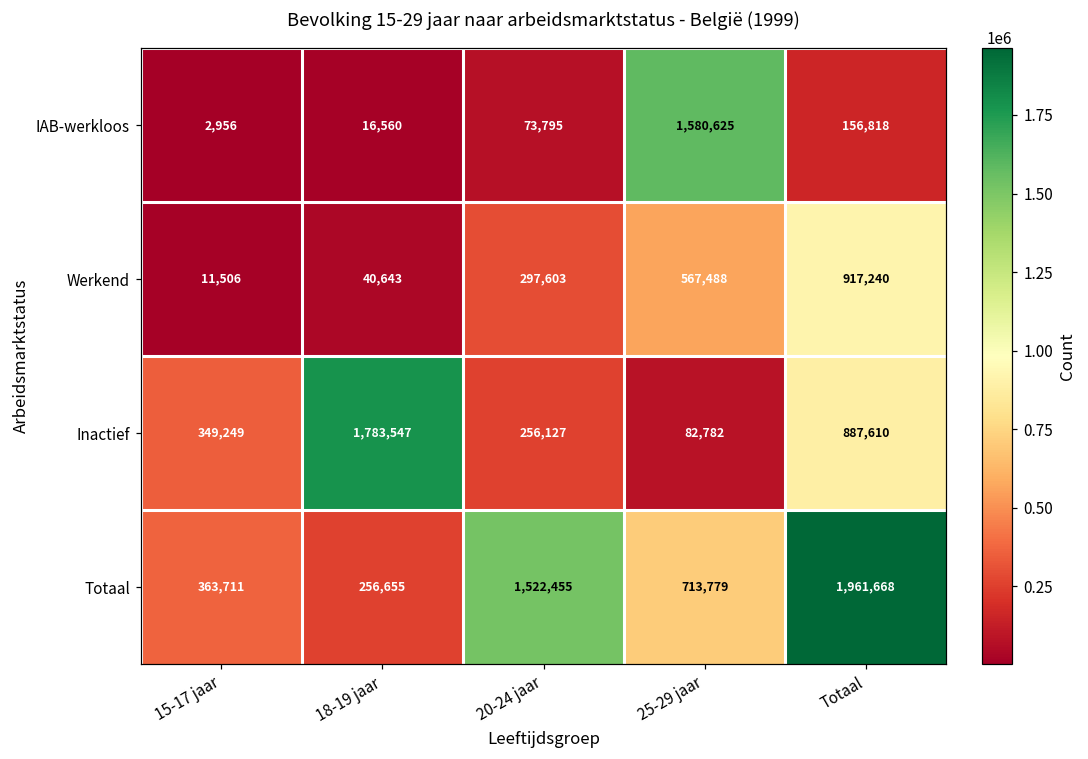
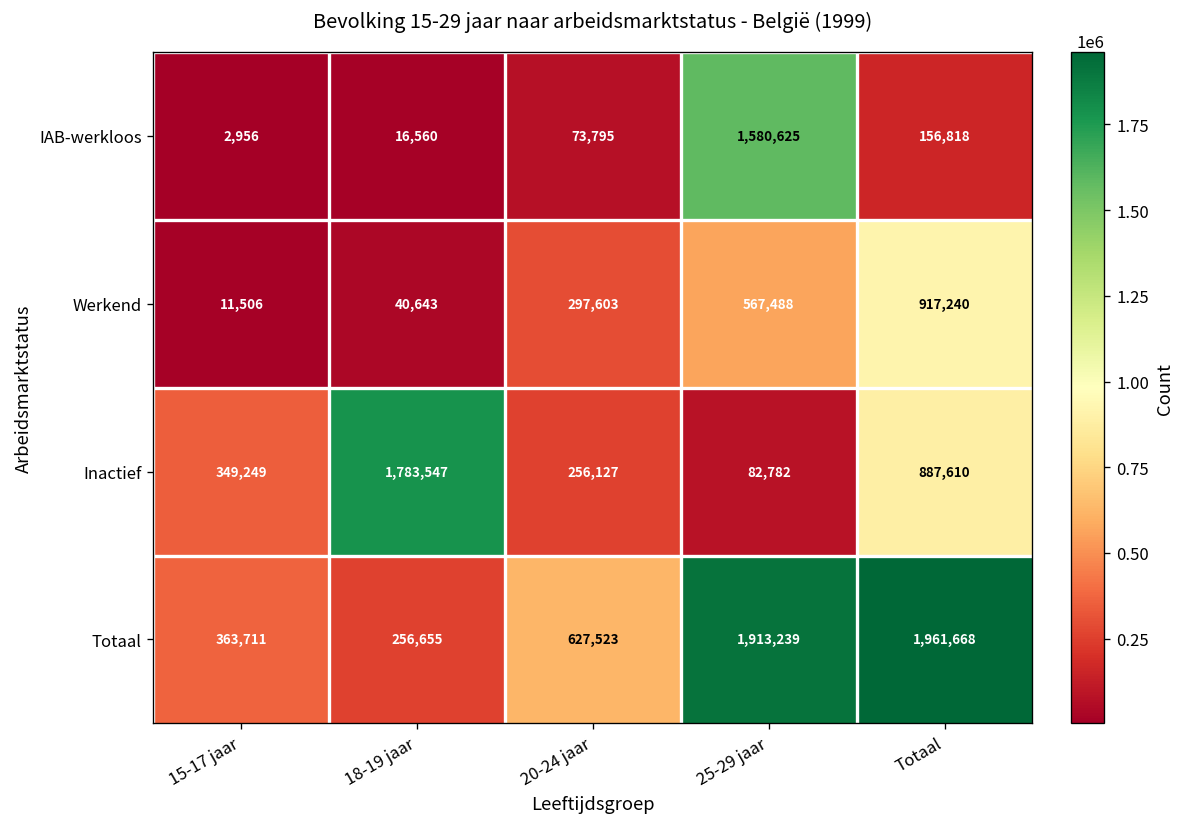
  {
    "IAB-werkloos": {
      "15-17 jaar": "2,956",
      "18-19 jaar": "16,560",
      "20-24 jaar": "73,795",
      "25-29 jaar": "1,580,625",
      "Totaal": "156,818"
    },
    "Werkend": {
      "15-17 jaar": "11,506",
      "18-19 jaar": "40,643",
      "20-24 jaar": "297,603",
      "25-29 jaar": "567,488",
      "Totaal": "917,240"
    },
    "Inactief": {
      "15-17 jaar": "349,249",
      "18-19 jaar": "1,783,547",
      "20-24 jaar": "256,127",
      "25-29 jaar": "82,782",
      "Totaal": "887,610"
    },
    "Totaal": {
      "15-17 jaar": "363,711",
      "18-19 jaar": "256,655",
-     "20-24 jaar": "1,522,455",
-     "25-29 jaar": "713,779",
+     "20-24 jaar": "627,523",
+     "25-29 jaar": "1,913,239",
      "Totaal": "1,961,668"
    }
  }
